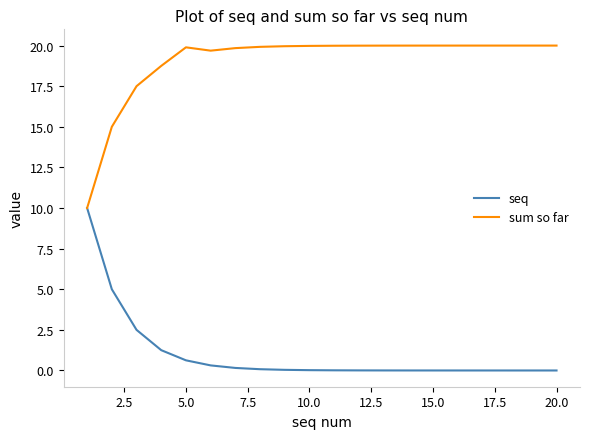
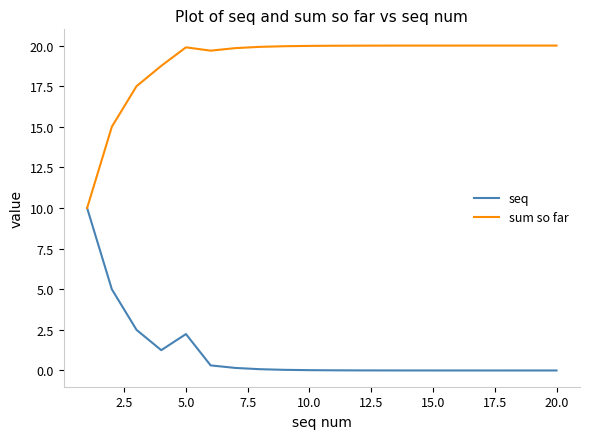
  {
    "seq": {
-     "5.0": 0.6,
+     "5.0": 2.2,
      "10.0": 0.0,
      "15.0": 0.0,
      "20.0": 0.0
    },
    "sum so far": {
      "5.0": 19.9,
      "10.0": 20.0,
      "15.0": 20.0,
      "20.0": 20.0
    }
  }
